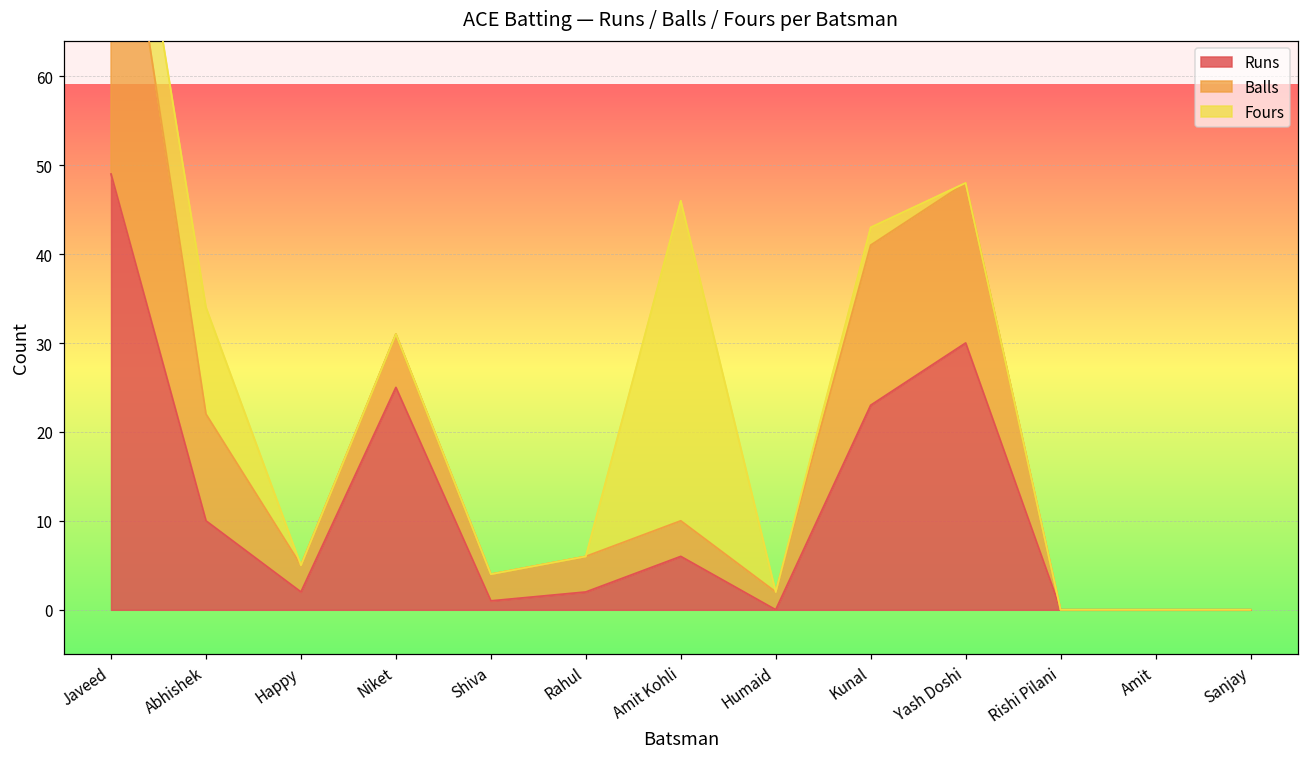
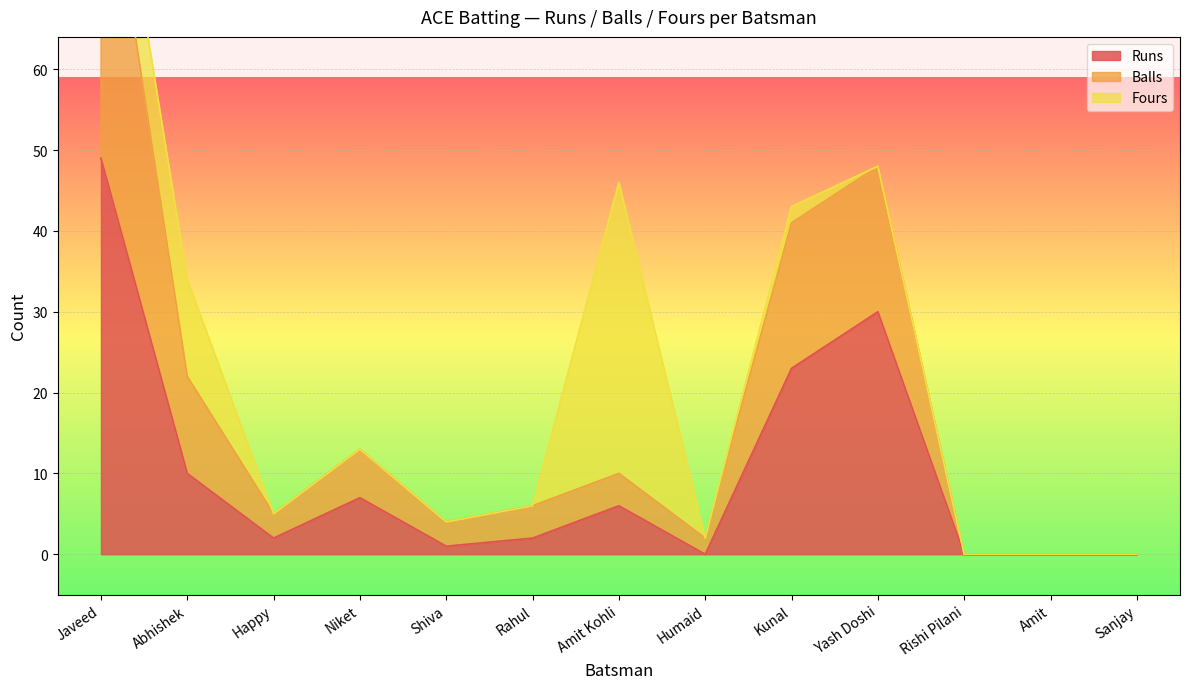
  {
    "Runs": {
      "Javeed": 49,
      "Abhishek": 10,
      "Happy": 2,
-     "Niket": 25,
+     "Niket": 7,
      "Shiva": 1,
      "Rahul": 2,
      "Amit Kohli": 6,
      "Humaid": 0,
      "Kunal": 23,
      "Yash Doshi": 30
    },
    "Balls": {
      "Abhishek": 12,
      "Amit Kohli": 4,
      "Kunal": 18
    },
    "Fours": {
      "Abhishek": 12,
      "Amit Kohli": 36,
      "Kunal": 2
    }
  }
